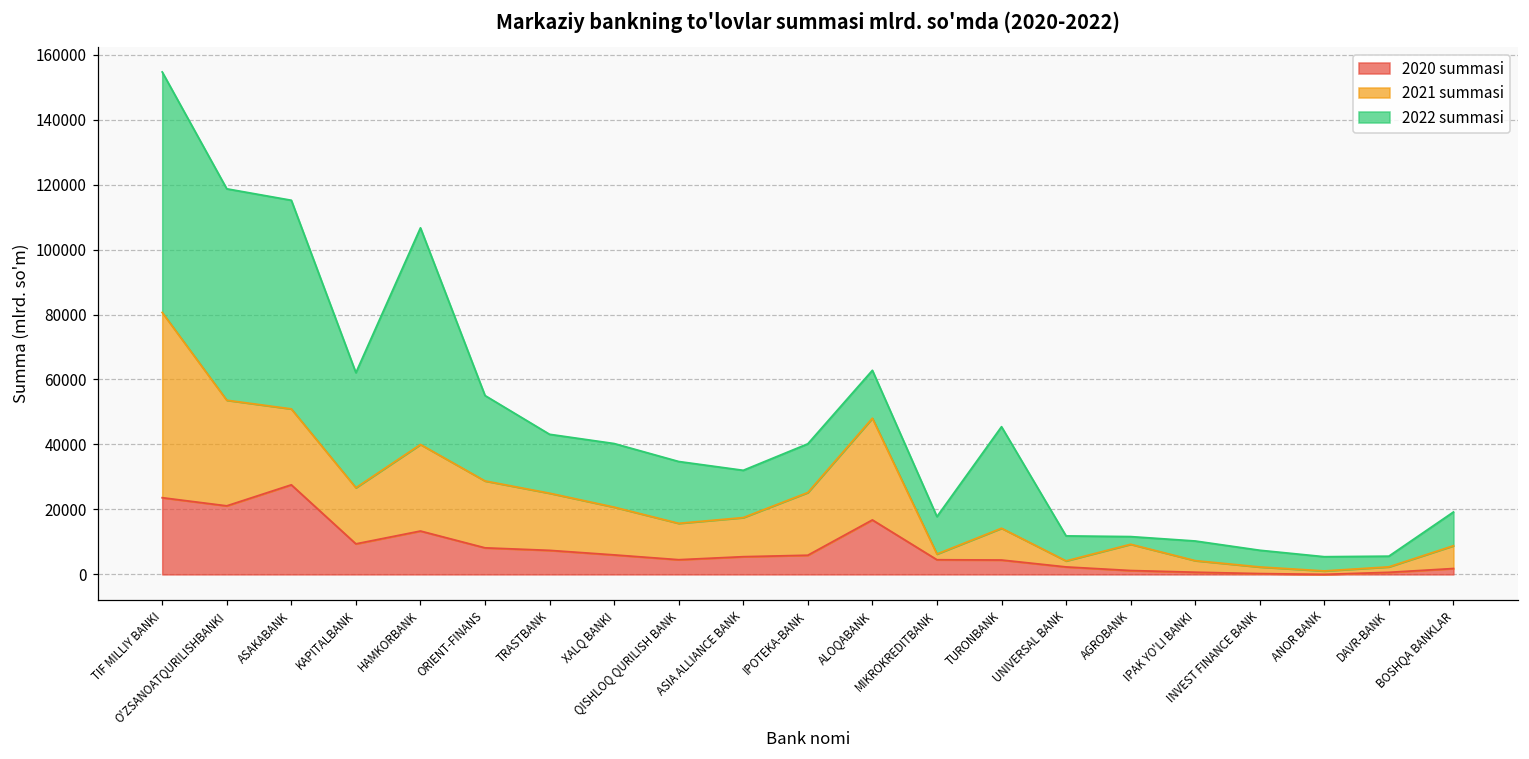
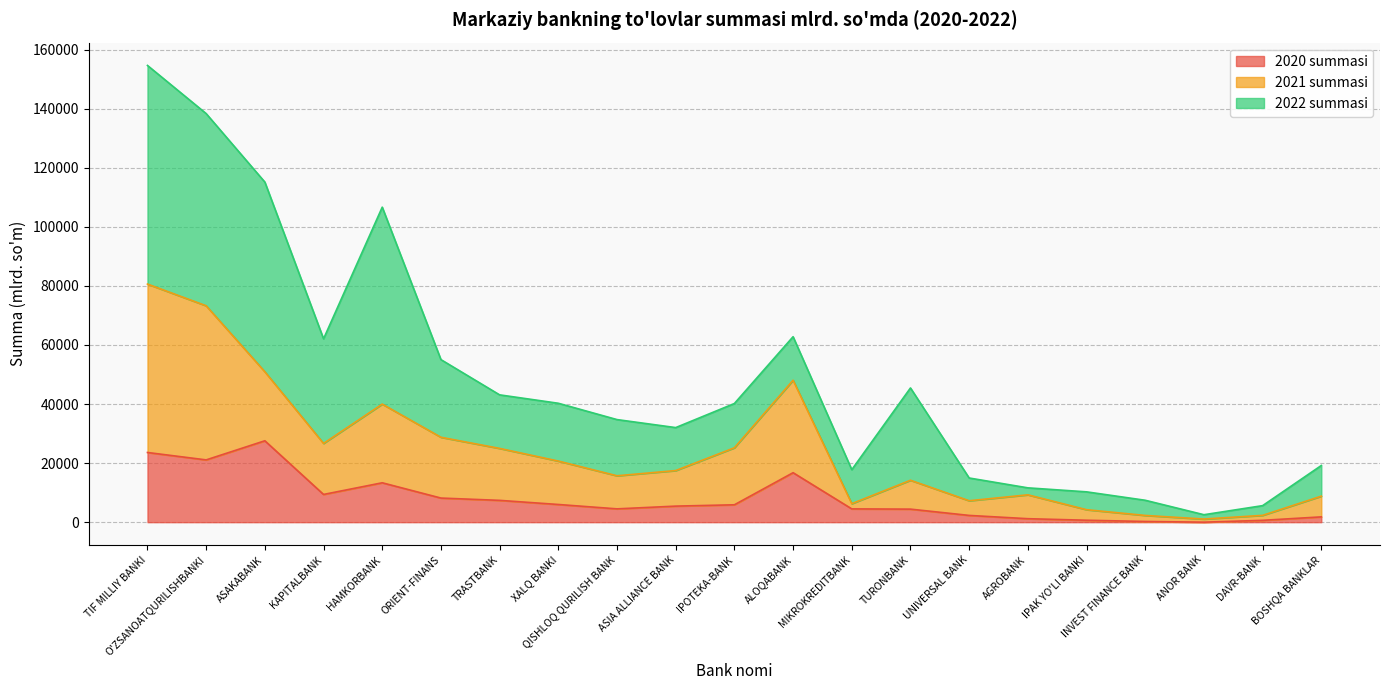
  {
    "2020 summasi": {
      "TIF MILLIY BANKI": 24000,
      "O'ZSANOATQURILISHBANKI": 21000,
      "ASAKABANK": 28000,
      "KAPITALBANK": 9000,
      "HAMKORBANK": 13000,
      "ORIENT-FINANS": 8000,
      "TRASTBANK": 7000,
      "XALQ BANKI": 6000,
      "QISHLOQ QURILISH BANK": 5000,
      "ASIA ALLIANCE BANK": 5000,
      "IPOTEKA-BANK": 6000,
      "ALOQABANK": 17000,
      "MIKROKREDITBANK": 4000,
      "TURONBANK": 4000,
      "UNIVERSAL BANK": 2000,
      "AGROBANK": 1000,
      "IPAK YO'LI BANKI": 1000,
      "INVEST FINANCE BANK": 0,
      "ANOR BANK": 0,
      "DAVR-BANK": 1000,
      "BOSHQA BANKLAR": 2000
    },
    "2021 summasi": {
      "TIF MILLIY BANKI": 57000,
-     "O'ZSANOATQURILISHBANKI": 33000,
+     "O'ZSANOATQURILISHBANKI": 52000,
      "ASAKABANK": 23000,
      "KAPITALBANK": 17000,
      "HAMKORBANK": 27000,
      "ORIENT-FINANS": 21000,
      "TRASTBANK": 18000,
      "XALQ BANKI": 15000,
      "QISHLOQ QURILISH BANK": 11000,
      "ASIA ALLIANCE BANK": 12000,
      "IPOTEKA-BANK": 19000,
      "ALOQABANK": 31000,
      "MIKROKREDITBANK": 2000,
      "TURONBANK": 10000,
-     "UNIVERSAL BANK": 2000,
+     "UNIVERSAL BANK": 5000,
      "AGROBANK": 8000,
      "IPAK YO'LI BANKI": 4000,
      "INVEST FINANCE BANK": 2000,
      "ANOR BANK": 1000,
      "DAVR-BANK": 2000,
      "BOSHQA BANKLAR": 7000
    },
    "2022 summasi": {
      "TIF MILLIY BANKI": 74000,
      "O'ZSANOATQURILISHBANKI": 65000,
      "ASAKABANK": 64000,
      "KAPITALBANK": 35000,
      "HAMKORBANK": 67000,
      "ORIENT-FINANS": 26000,
      "TRASTBANK": 18000,
      "XALQ BANKI": 20000,
      "QISHLOQ QURILISH BANK": 19000,
      "ASIA ALLIANCE BANK": 15000,
      "IPOTEKA-BANK": 15000,
      "ALOQABANK": 15000,
      "MIKROKREDITBANK": 12000,
      "TURONBANK": 31000,
      "UNIVERSAL BANK": 8000,
      "AGROBANK": 2000,
      "IPAK YO'LI BANKI": 6000,
      "INVEST FINANCE BANK": 5000,
-     "ANOR BANK": 4000,
+     "ANOR BANK": 1000,
      "DAVR-BANK": 3000,
      "BOSHQA BANKLAR": 10000
    }
  }
